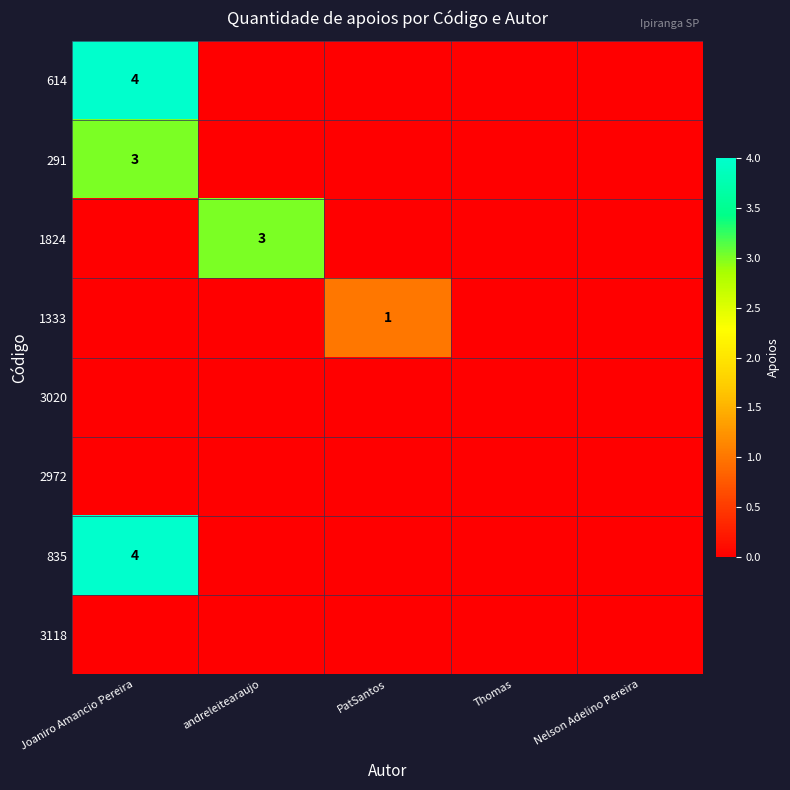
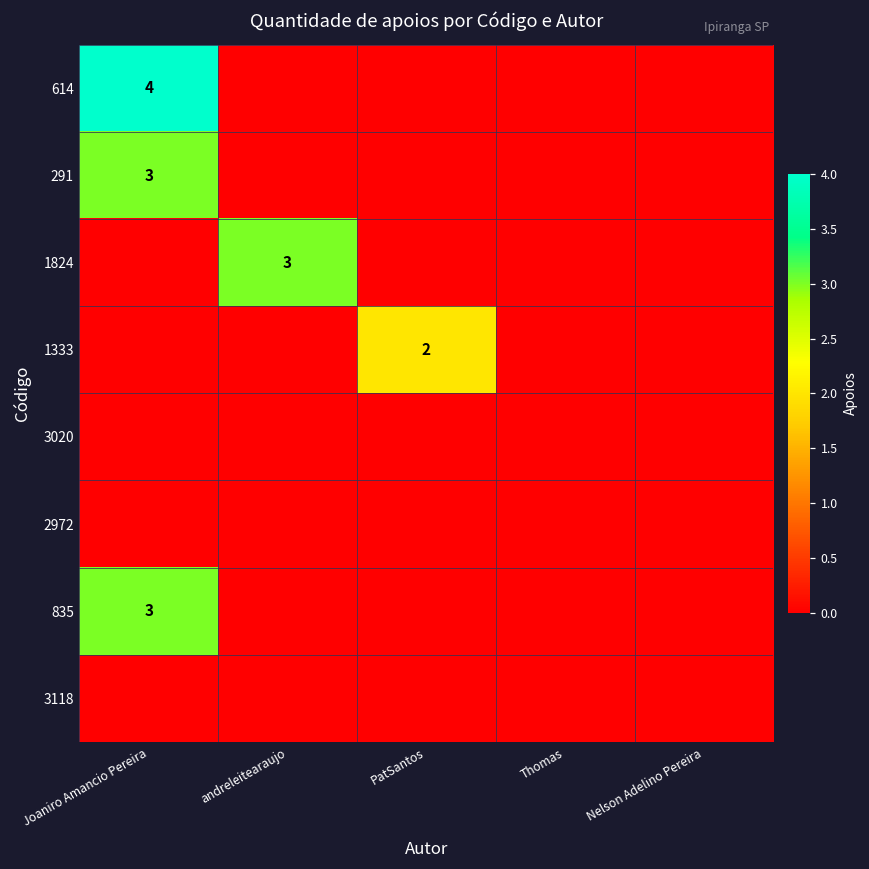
  {
    "614": {
      "Joaniro Amancio Pereira": 4
    },
    "291": {
      "Joaniro Amancio Pereira": 3
    },
    "1824": {
      "andreleitearaujo": 3
    },
    "1333": {
-     "PatSantos": 1
+     "PatSantos": 2
    },
    "835": {
-     "Joaniro Amancio Pereira": 4
+     "Joaniro Amancio Pereira": 3
    }
  }
